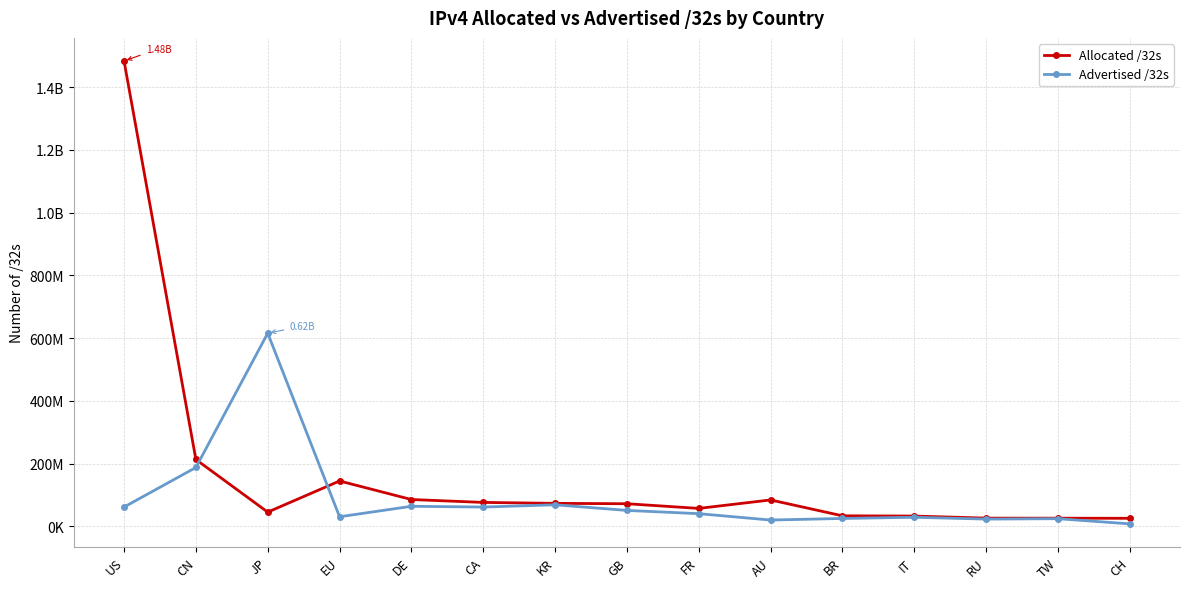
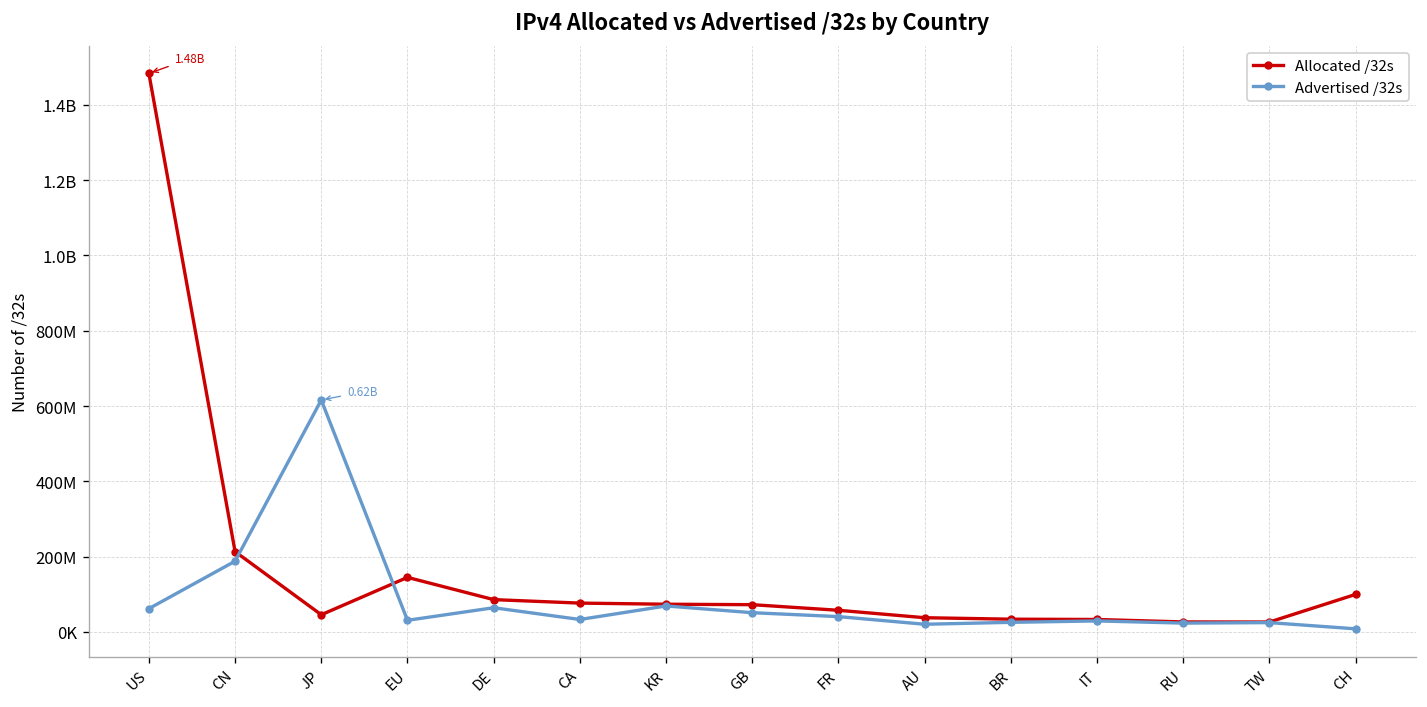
  {
    "Allocated /32s": {
      "CN": 210000000,
      "JP": 50000000,
      "EU": 140000000,
      "DE": 90000000,
      "CA": 80000000,
      "GB": 70000000,
      "FR": 60000000,
-     "AU": 80000000,
+     "AU": 40000000,
      "BR": 30000000,
-     "CH": 30000000
+     "CH": 100000000
    },
    "Advertised /32s": {
      "US": 60000000,
      "CN": 190000000,
      "EU": 30000000,
      "DE": 60000000,
-     "CA": 60000000,
+     "CA": 30000000,
      "GB": 50000000,
      "FR": 40000000,
      "AU": 20000000,
      "BR": 30000000,
      "CH": 10000000
    }
  }
